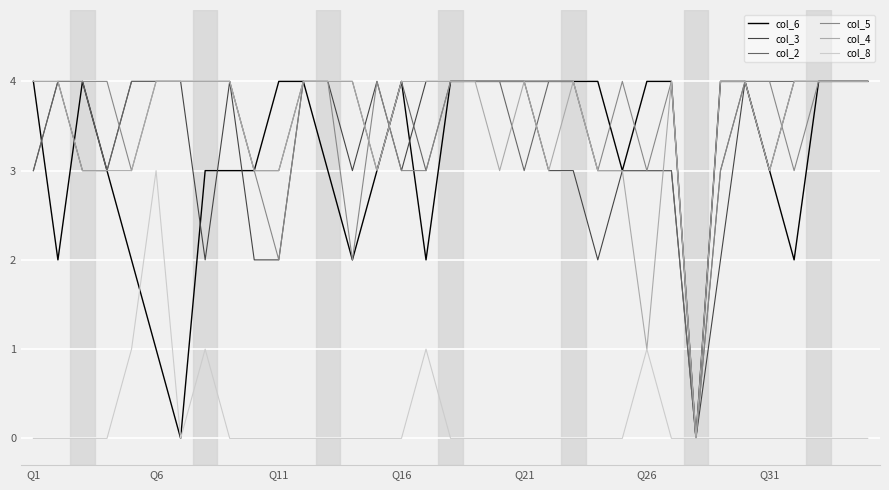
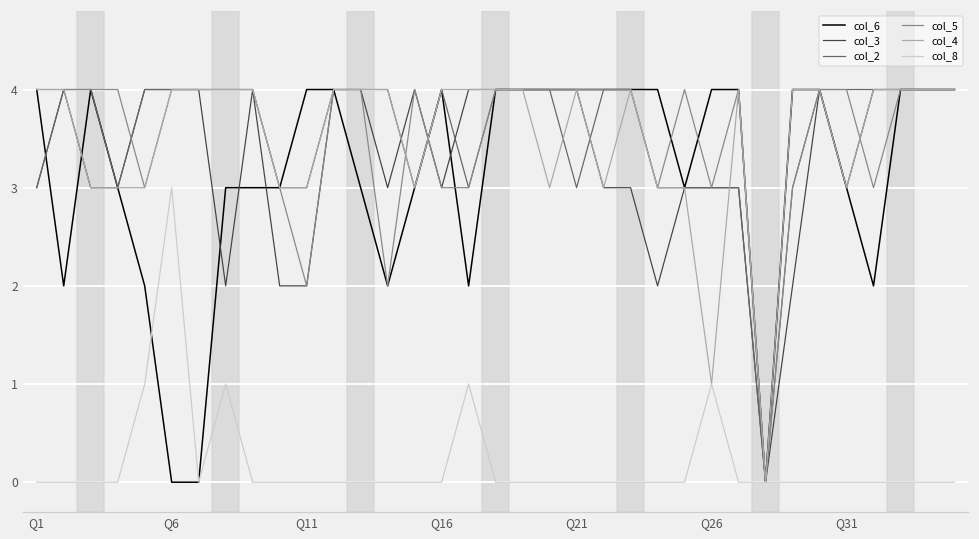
  {
    "col_6": {
-     "Q6": 1,
+     "Q6": 0,
      "Q11": 4,
      "Q26": 4
    }
  }
